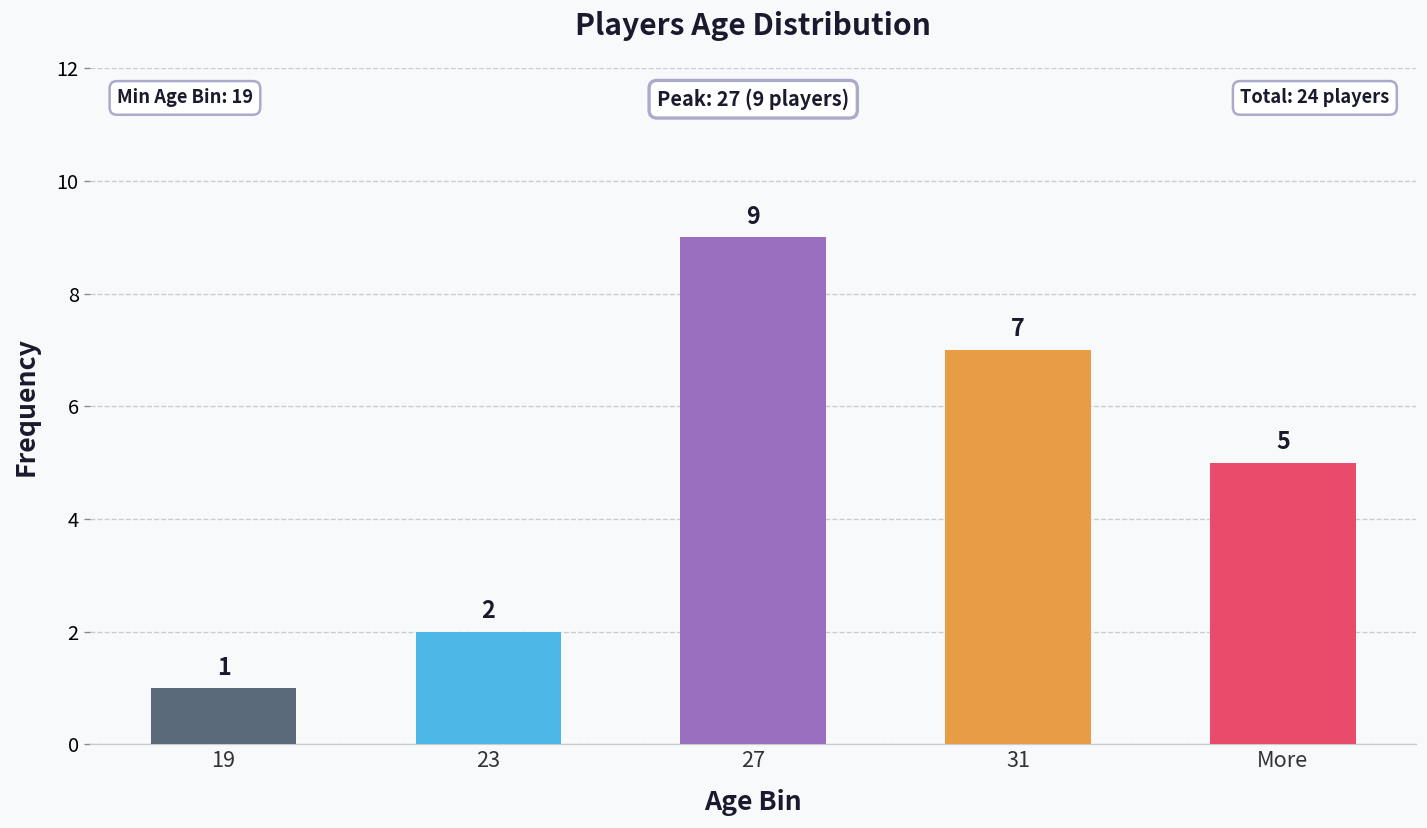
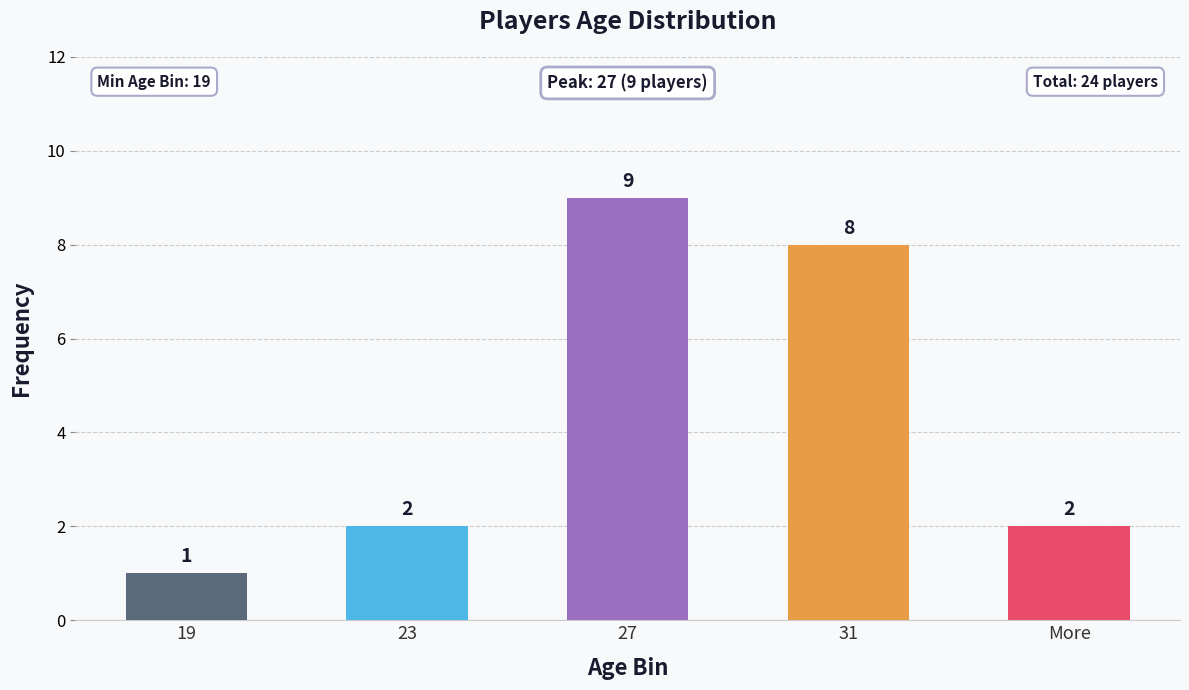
  {
    "19": 1,
    "23": 2,
    "27": 9,
-   "31": 7,
-   "More": 5
+   "31": 8,
+   "More": 2
  }
